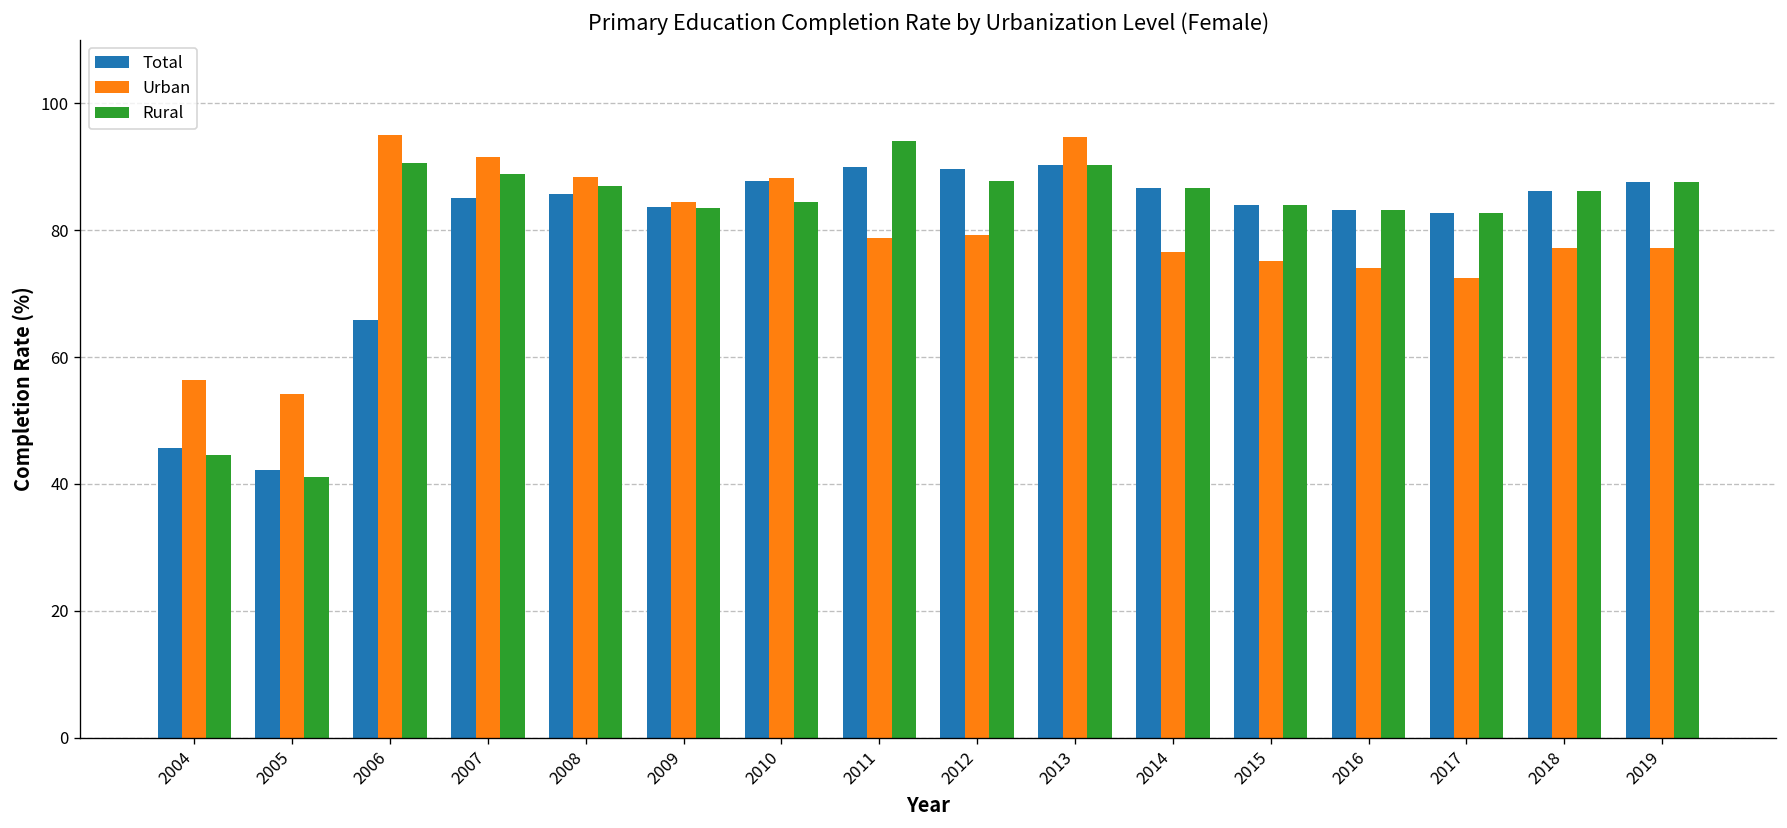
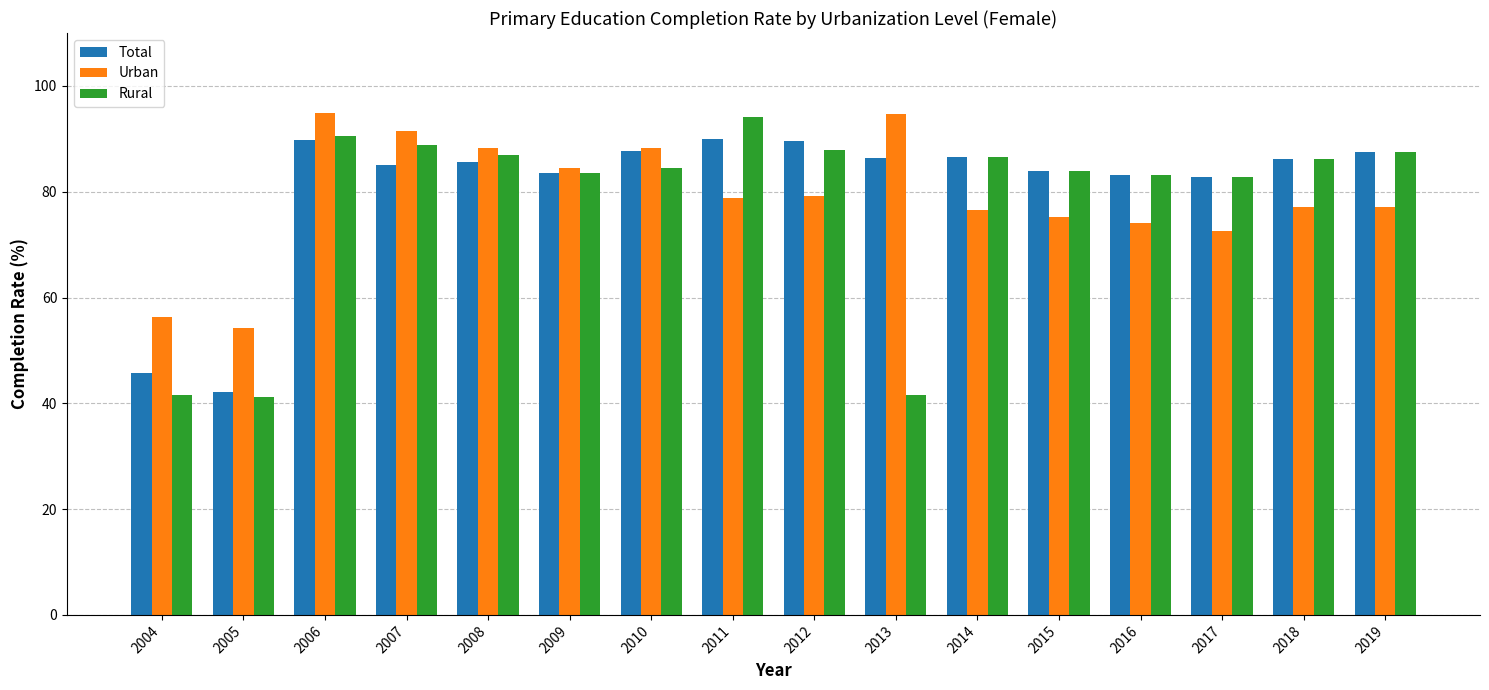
  {
    "Total": {
      "2004": 46,
      "2005": 42,
-     "2006": 66,
+     "2006": 90,
      "2007": 85,
      "2008": 86,
      "2009": 84,
      "2010": 88,
      "2011": 90,
      "2012": 90,
-     "2013": 90,
+     "2013": 86,
      "2014": 87,
      "2015": 84,
      "2016": 83,
      "2017": 83,
      "2018": 86,
      "2019": 88
    },
    "Urban": {
      "2004": 56,
      "2005": 54,
      "2006": 95,
      "2007": 92,
      "2008": 88,
      "2009": 84,
      "2010": 88,
      "2011": 79,
      "2012": 79,
      "2013": 95,
      "2014": 77,
      "2015": 75,
      "2016": 74,
      "2017": 73,
      "2018": 77,
      "2019": 77
    },
    "Rural": {
-     "2004": 45,
+     "2004": 42,
      "2005": 41,
      "2006": 91,
      "2007": 89,
      "2008": 87,
      "2009": 84,
      "2010": 84,
      "2011": 94,
      "2012": 88,
-     "2013": 90,
+     "2013": 42,
      "2014": 87,
      "2015": 84,
      "2016": 83,
      "2017": 83,
      "2018": 86,
      "2019": 88
    }
  }
